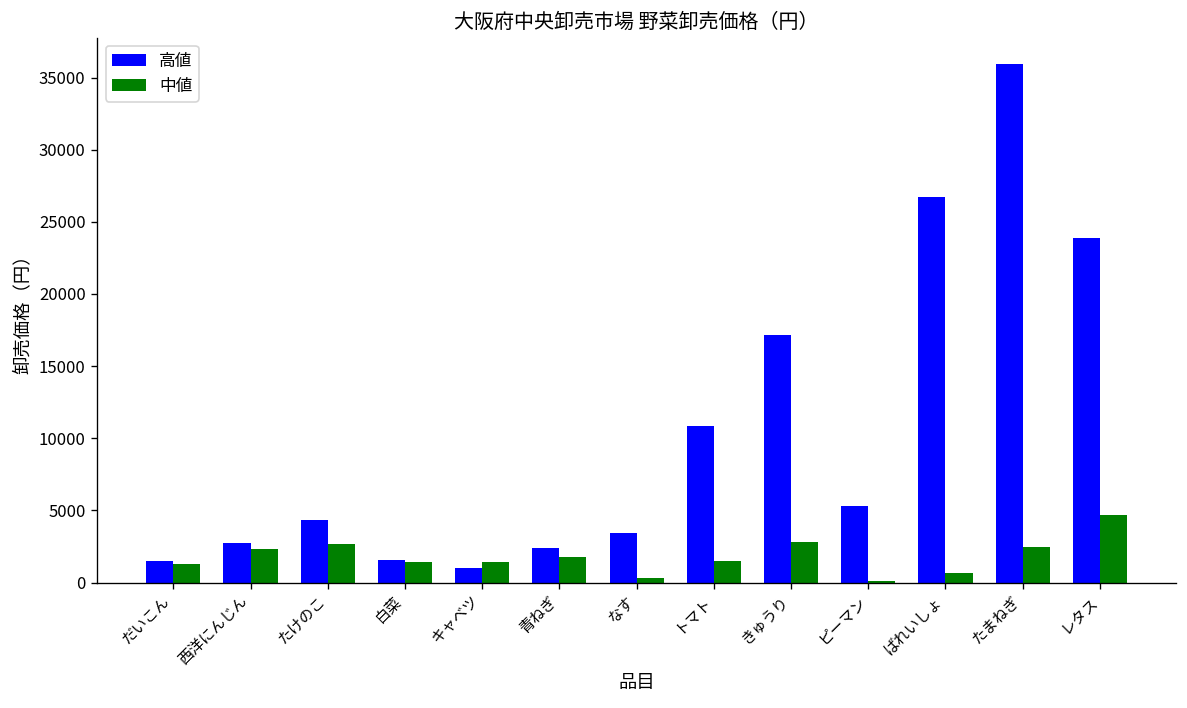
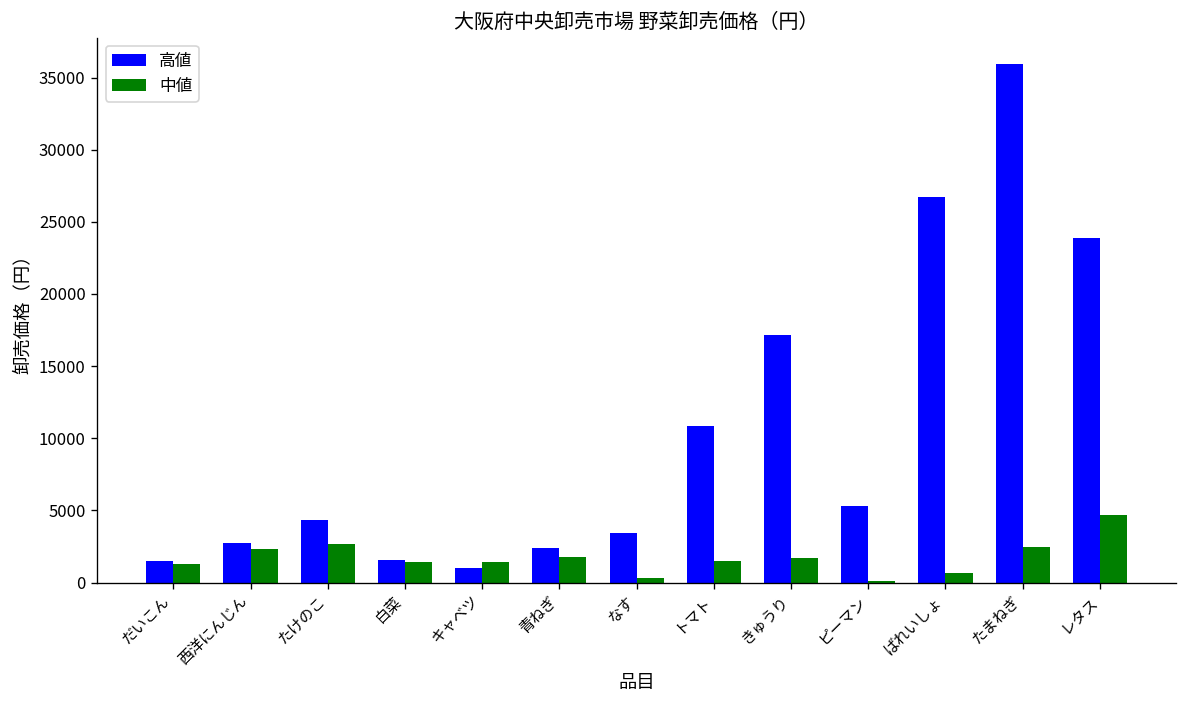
  {
    "高値": {
      "だいこん": 1500,
      "西洋にんじん": 2800,
      "たけのこ": 4300,
      "白菜": 1600,
      "キャベツ": 1000,
      "青ねぎ": 2400,
      "なす": 3500,
      "トマト": 10900,
      "きゅうり": 17200,
      "ピーマン": 5300,
      "ばれいしょ": 26700,
      "たまねぎ": 36000,
      "レタス": 23900
    },
    "中値": {
      "だいこん": 1300,
      "西洋にんじん": 2300,
      "たけのこ": 2700,
      "白菜": 1400,
      "キャベツ": 1500,
      "青ねぎ": 1800,
      "なす": 300,
      "トマト": 1500,
-     "きゅうり": 2800,
+     "きゅうり": 1700,
      "ばれいしょ": 700,
      "たまねぎ": 2500,
      "レタス": 4700
    }
  }
